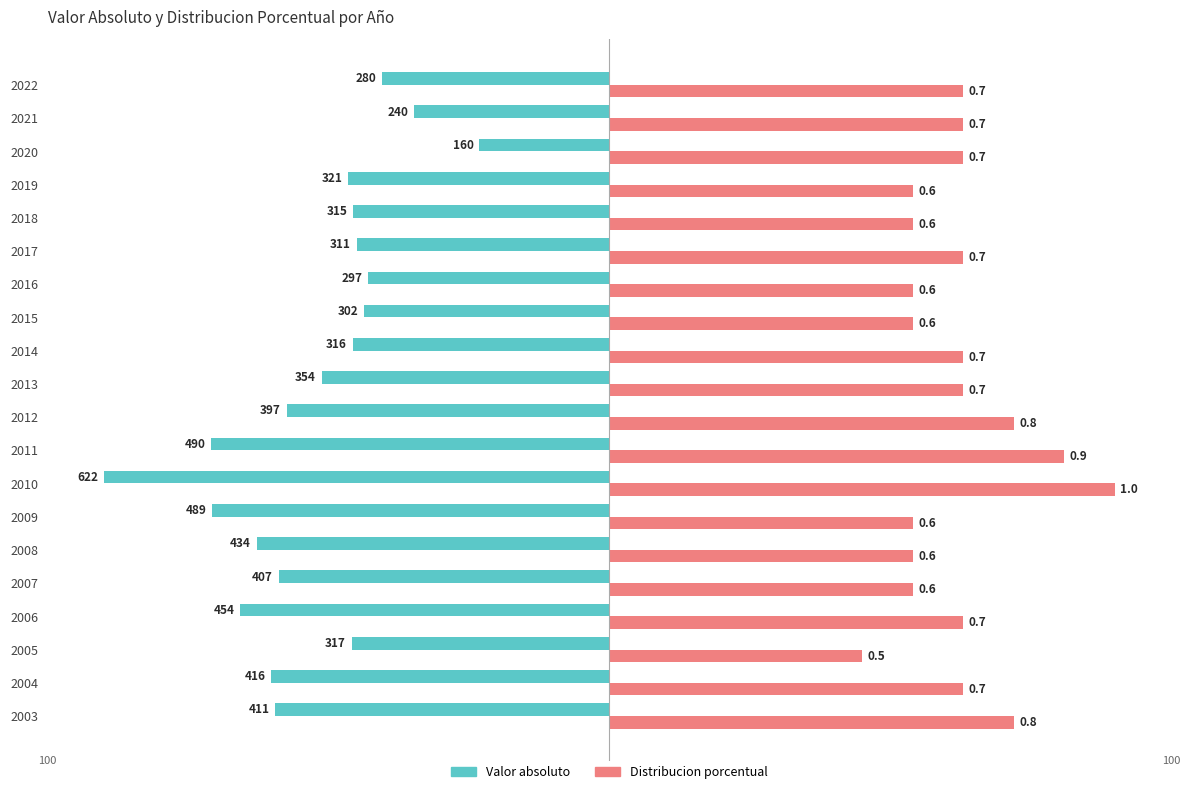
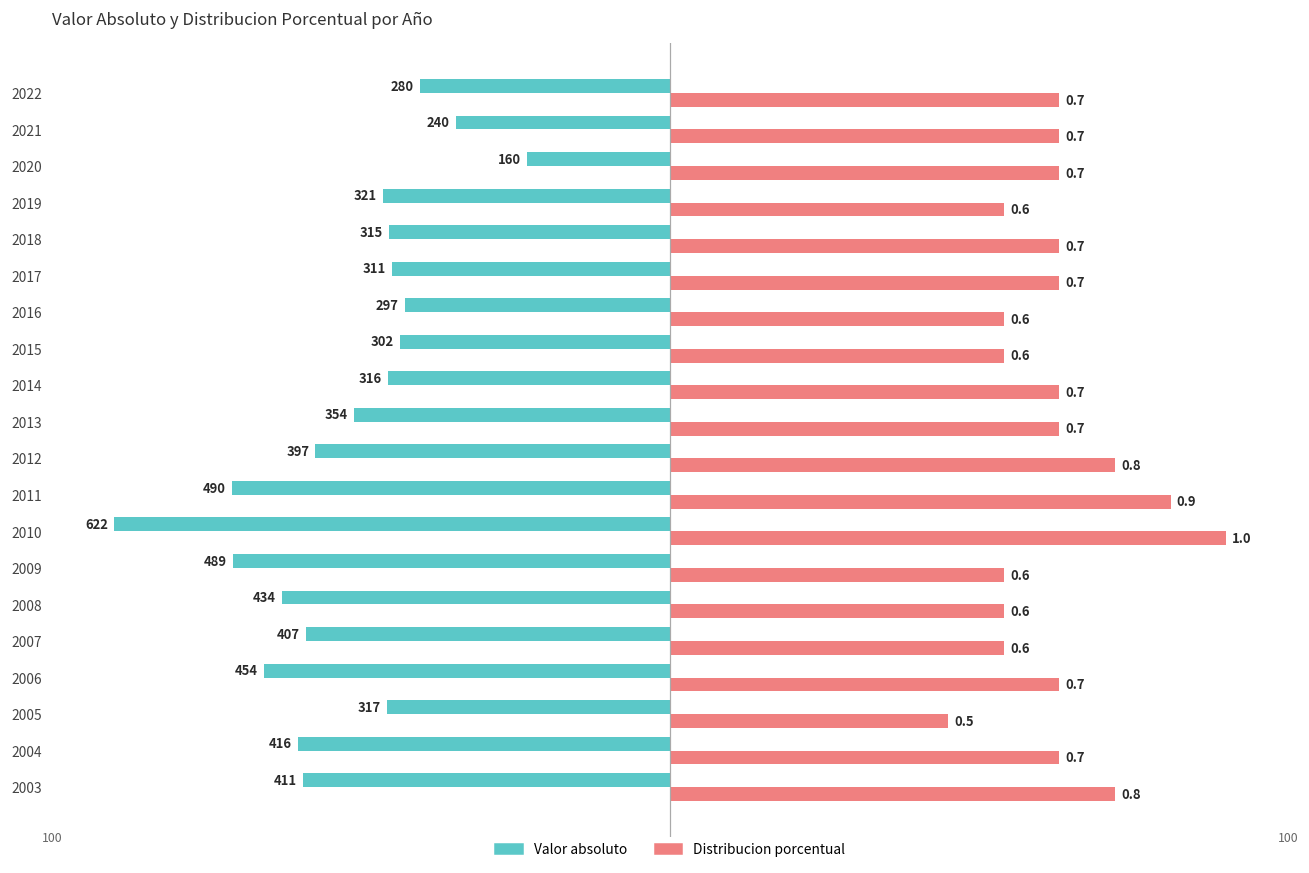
  {
    "Distribucion porcentual": {
-     "2018": 0.6
+     "2018": 0.7
    }
  }
